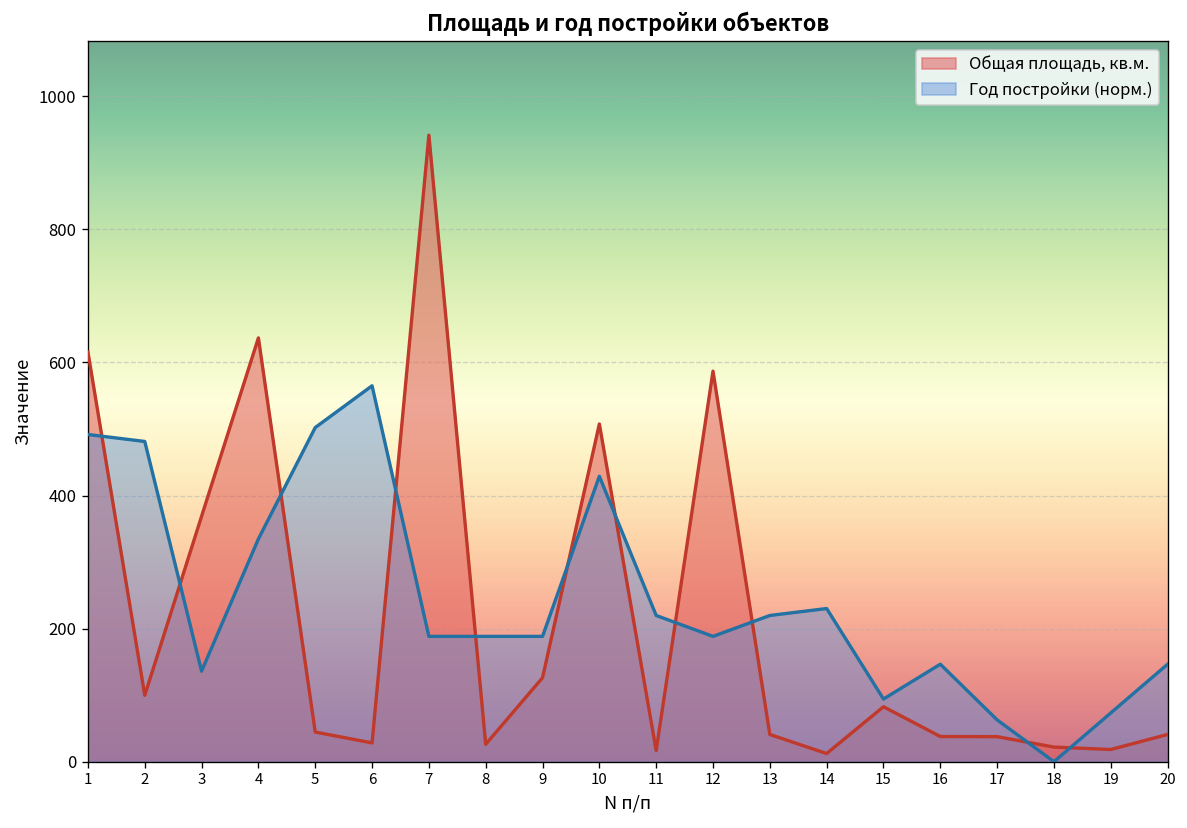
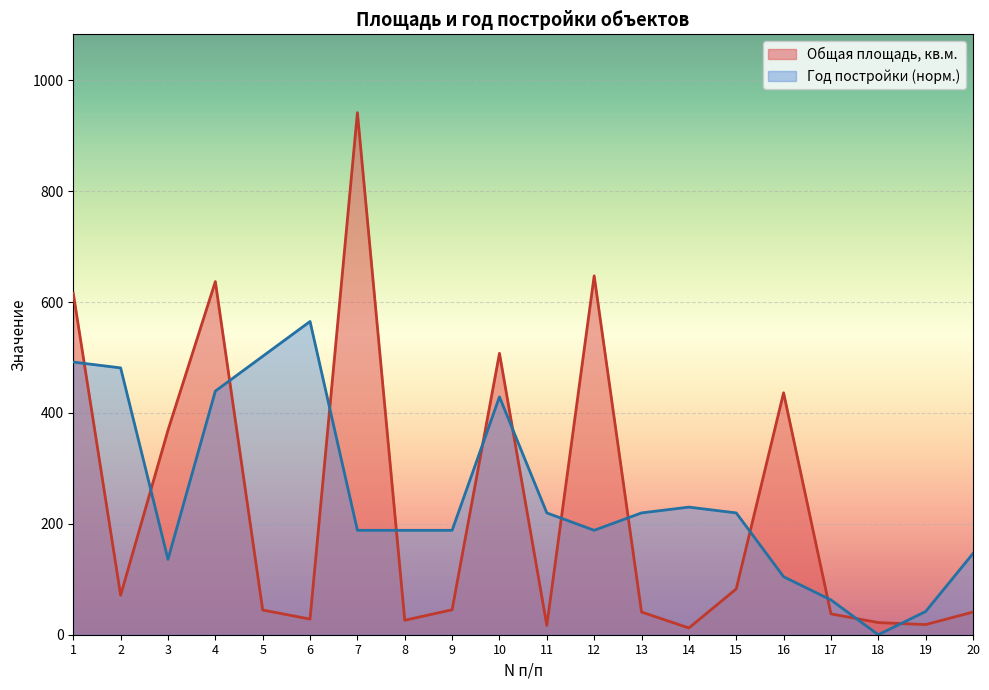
  {
    "Общая площадь, кв.м.": {
      "1": 620,
-     "2": 100,
+     "2": 70,
      "3": 370,
      "4": 640,
      "5": 40,
      "6": 30,
      "7": 940,
      "8": 30,
-     "9": 130,
+     "9": 50,
      "10": 510,
      "11": 20,
-     "12": 590,
+     "12": 650,
      "13": 40,
      "14": 10,
      "15": 80,
-     "16": 40,
+     "16": 440,
      "17": 40,
      "18": 20,
      "19": 20,
      "20": 40
    },
    "Год постройки (норм.)": {
      "1": 490,
      "2": 480,
      "3": 140,
-     "4": 330,
+     "4": 440,
      "5": 500,
      "6": 570,
      "7": 190,
      "8": 190,
      "9": 190,
      "10": 430,
      "11": 220,
      "12": 190,
      "13": 220,
      "14": 230,
-     "15": 90,
-     "16": 150,
+     "15": 220,
+     "16": 100,
      "17": 60,
      "18": 0,
-     "19": 70,
+     "19": 40,
      "20": 150
    }
  }
